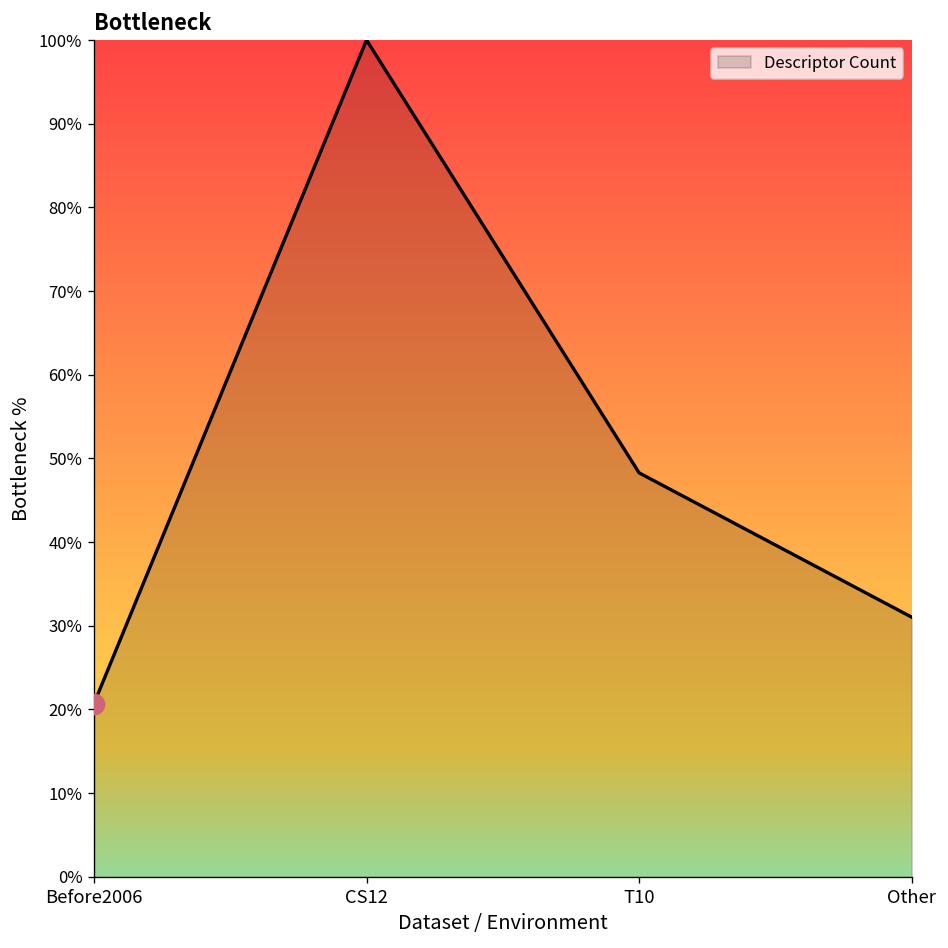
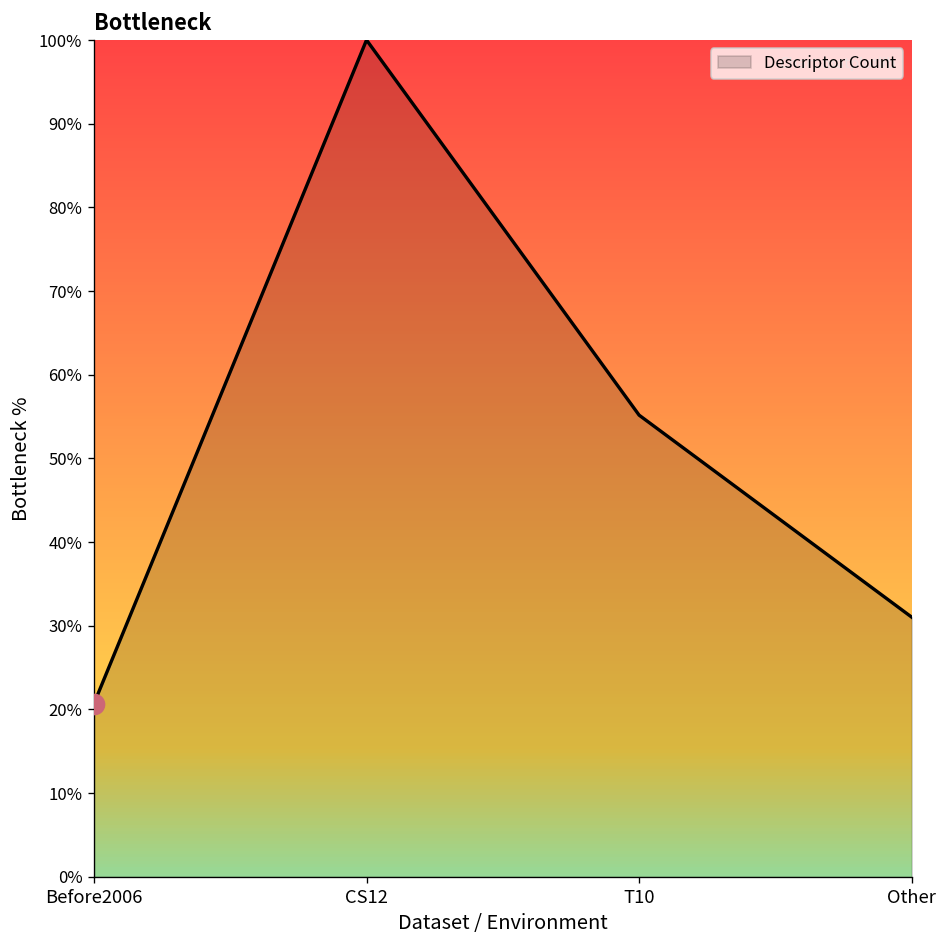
  {
    "Descriptor Count": {
      "CS12": "100%",
-     "T10": "48%",
+     "T10": "55%",
      "Other": "31%"
    }
  }
